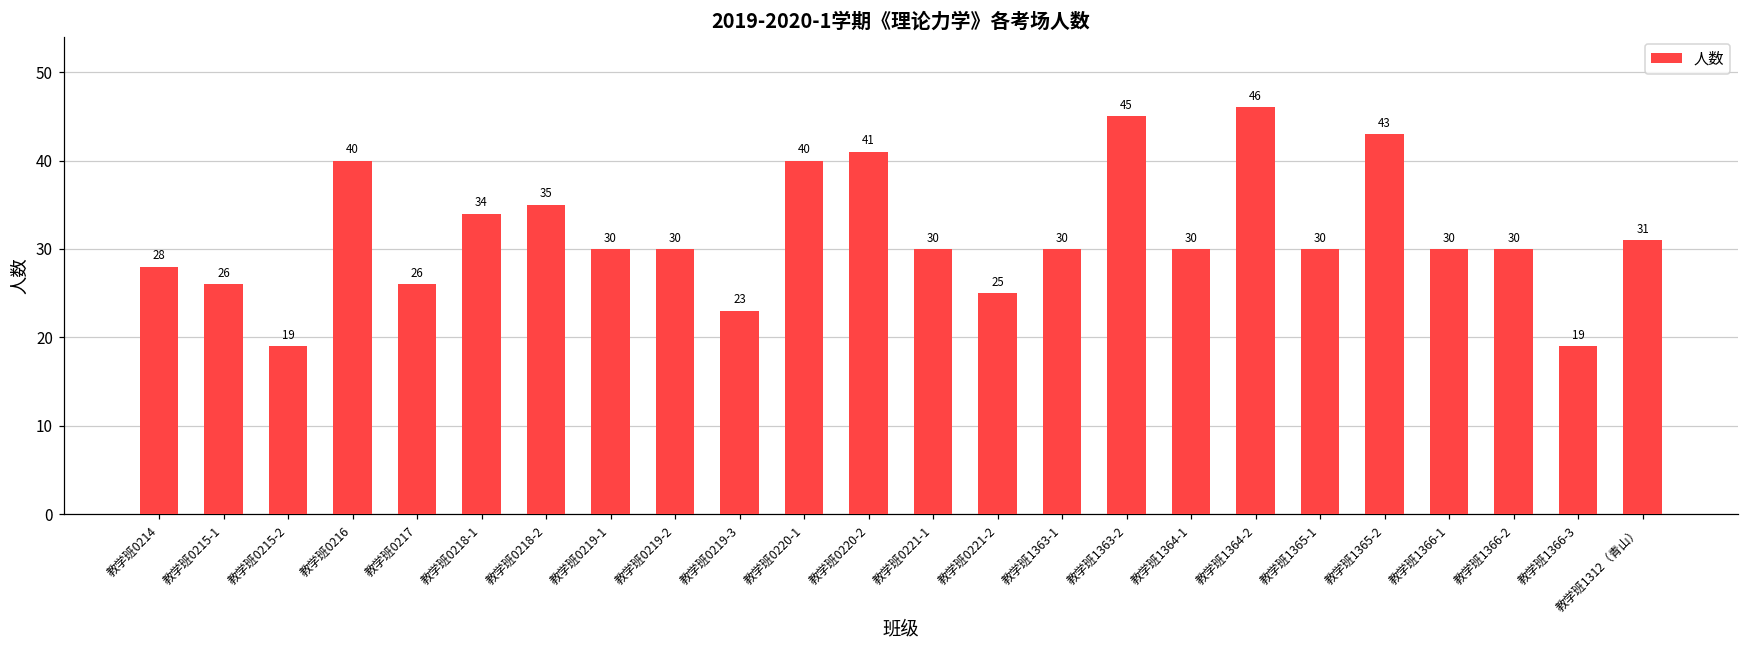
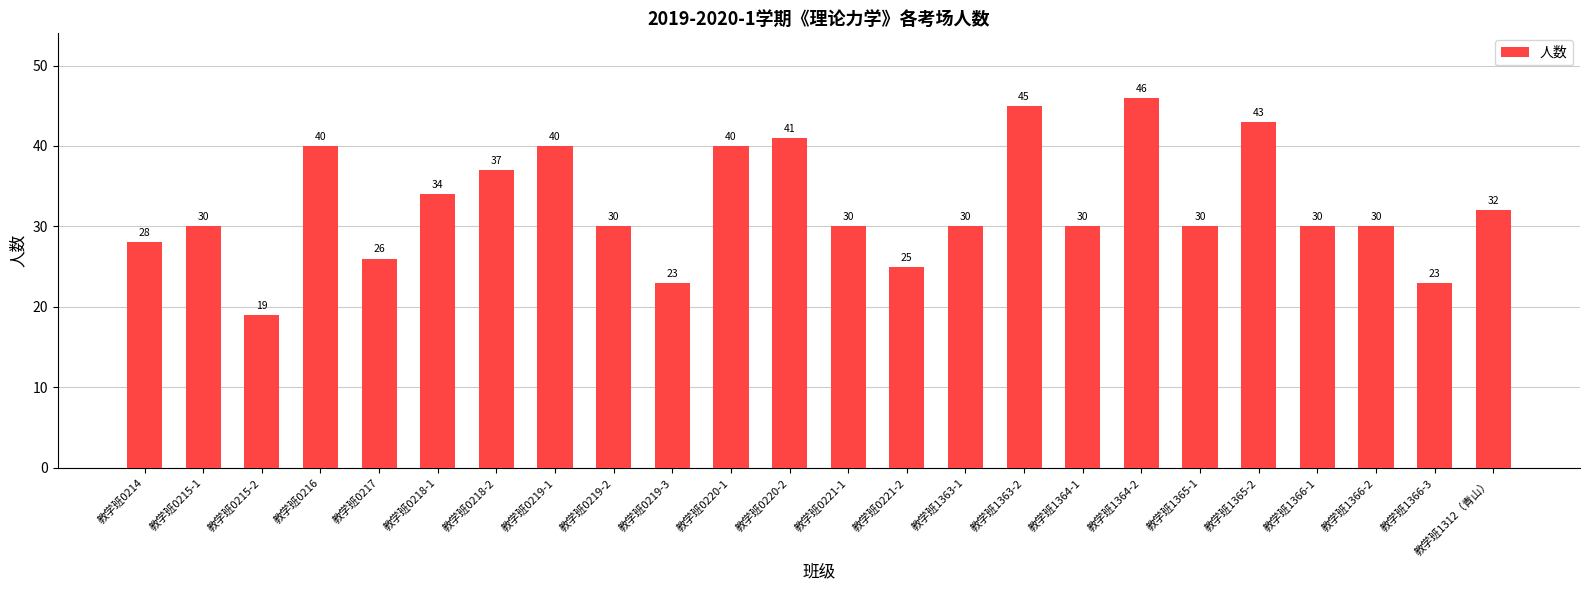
  {
    "教学班0214": 28,
-   "教学班0215-1": 26,
+   "教学班0215-1": 30,
    "教学班0215-2": 19,
    "教学班0216": 40,
    "教学班0217": 26,
    "教学班0218-1": 34,
-   "教学班0218-2": 35,
-   "教学班0219-1": 30,
+   "教学班0218-2": 37,
+   "教学班0219-1": 40,
    "教学班0219-2": 30,
    "教学班0219-3": 23,
    "教学班0220-1": 40,
    "教学班0220-2": 41,
    "教学班0221-1": 30,
    "教学班0221-2": 25,
    "教学班1363-1": 30,
    "教学班1363-2": 45,
    "教学班1364-1": 30,
    "教学班1364-2": 46,
    "教学班1365-1": 30,
    "教学班1365-2": 43,
    "教学班1366-1": 30,
    "教学班1366-2": 30,
-   "教学班1366-3": 19,
-   "教学班1312（青山）": 31
+   "教学班1366-3": 23,
+   "教学班1312（青山）": 32
  }
